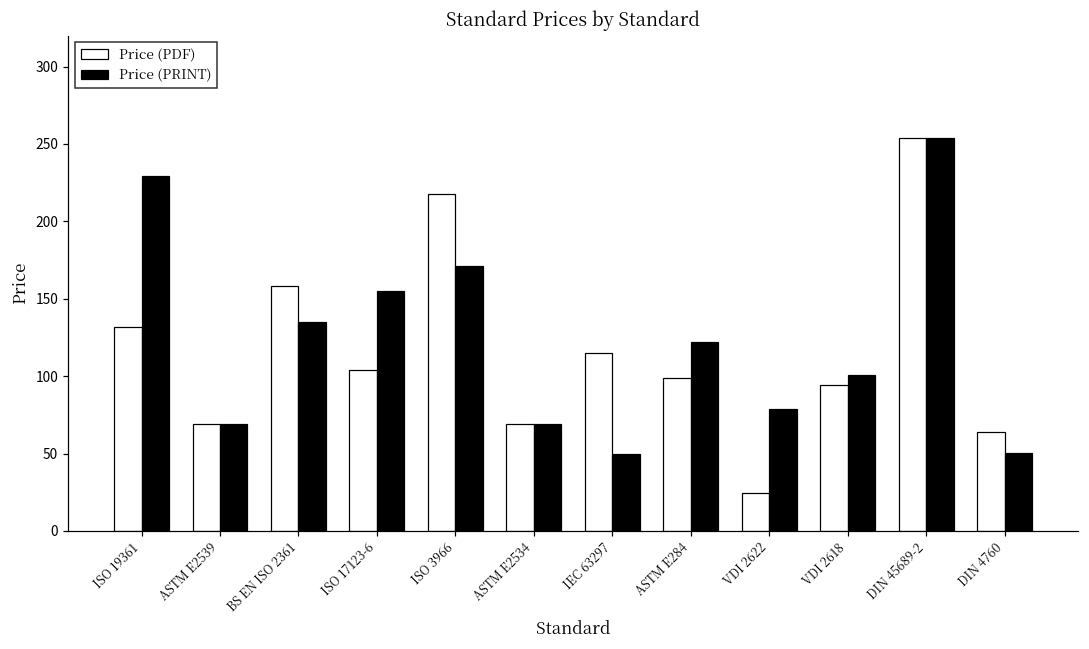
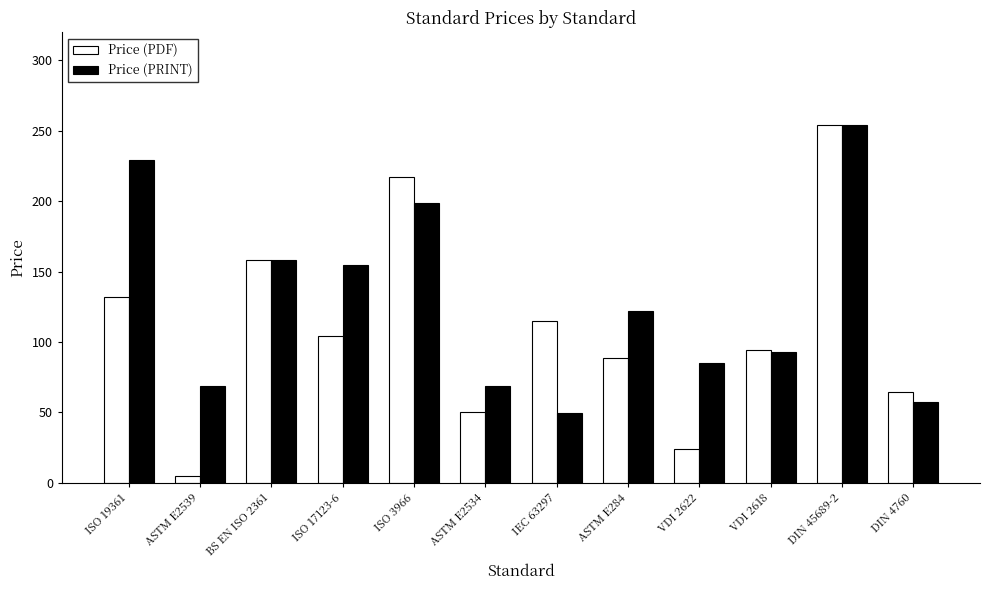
  {
    "Price (PDF)": {
      "ISO 19361": 132,
-     "ASTM E2539": 69,
+     "ASTM E2539": 5,
      "BS EN ISO 2361": 158,
      "ISO 17123-6": 104,
      "ISO 3966": 218,
-     "ASTM E2534": 69,
+     "ASTM E2534": 50,
      "IEC 63297": 115,
-     "ASTM E284": 99,
+     "ASTM E284": 89,
      "VDI 2622": 24,
      "VDI 2618": 95,
      "DIN 45689-2": 254,
      "DIN 4760": 64
    },
    "Price (PRINT)": {
      "ISO 19361": 230,
      "ASTM E2539": 69,
-     "BS EN ISO 2361": 135,
+     "BS EN ISO 2361": 158,
      "ISO 17123-6": 155,
-     "ISO 3966": 171,
+     "ISO 3966": 199,
      "ASTM E2534": 69,
      "IEC 63297": 50,
      "ASTM E284": 122,
-     "VDI 2622": 79,
-     "VDI 2618": 101,
+     "VDI 2622": 85,
+     "VDI 2618": 93,
      "DIN 45689-2": 254,
-     "DIN 4760": 51
+     "DIN 4760": 57
    }
  }
